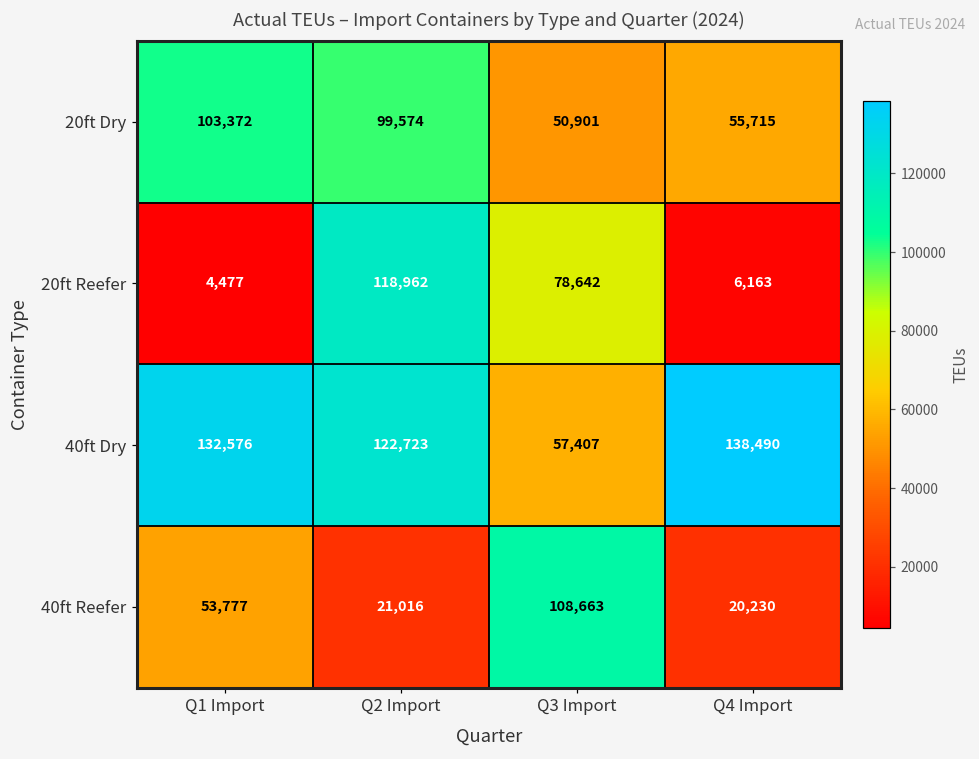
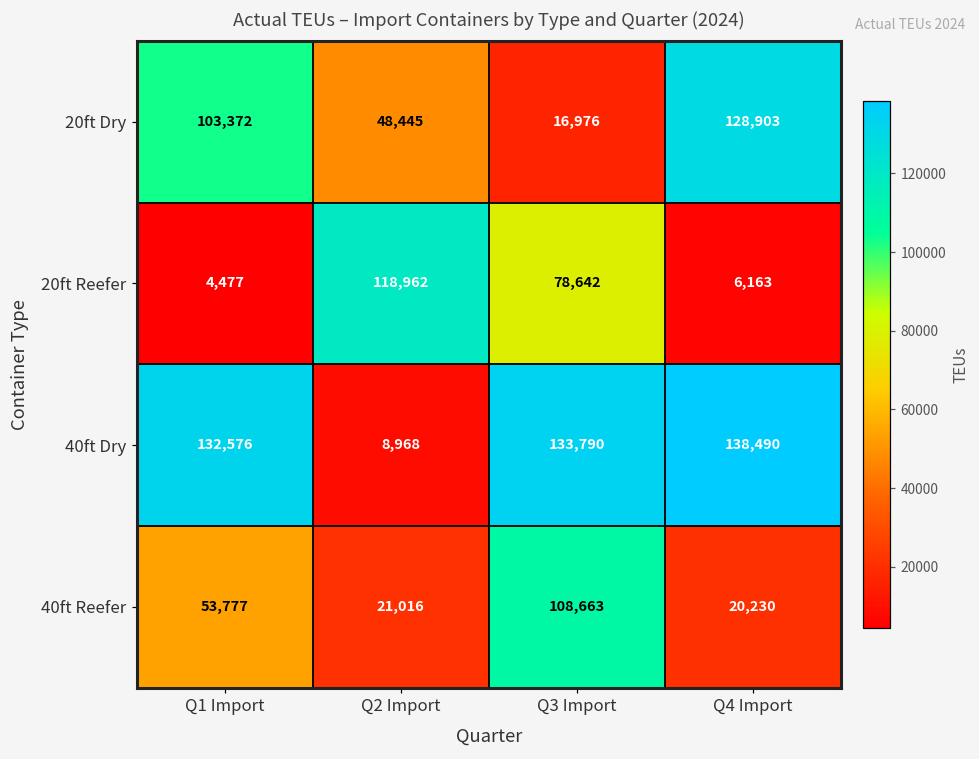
  {
    "20ft Dry": {
      "Q1 Import": "103,372",
-     "Q2 Import": "99,574",
-     "Q3 Import": "50,901",
-     "Q4 Import": "55,715"
+     "Q2 Import": "48,445",
+     "Q3 Import": "16,976",
+     "Q4 Import": "128,903"
    },
    "20ft Reefer": {
      "Q1 Import": "4,477",
      "Q2 Import": "118,962",
      "Q3 Import": "78,642",
      "Q4 Import": "6,163"
    },
    "40ft Dry": {
      "Q1 Import": "132,576",
-     "Q2 Import": "122,723",
-     "Q3 Import": "57,407",
+     "Q2 Import": "8,968",
+     "Q3 Import": "133,790",
      "Q4 Import": "138,490"
    },
    "40ft Reefer": {
      "Q1 Import": "53,777",
      "Q2 Import": "21,016",
      "Q3 Import": "108,663",
      "Q4 Import": "20,230"
    }
  }
